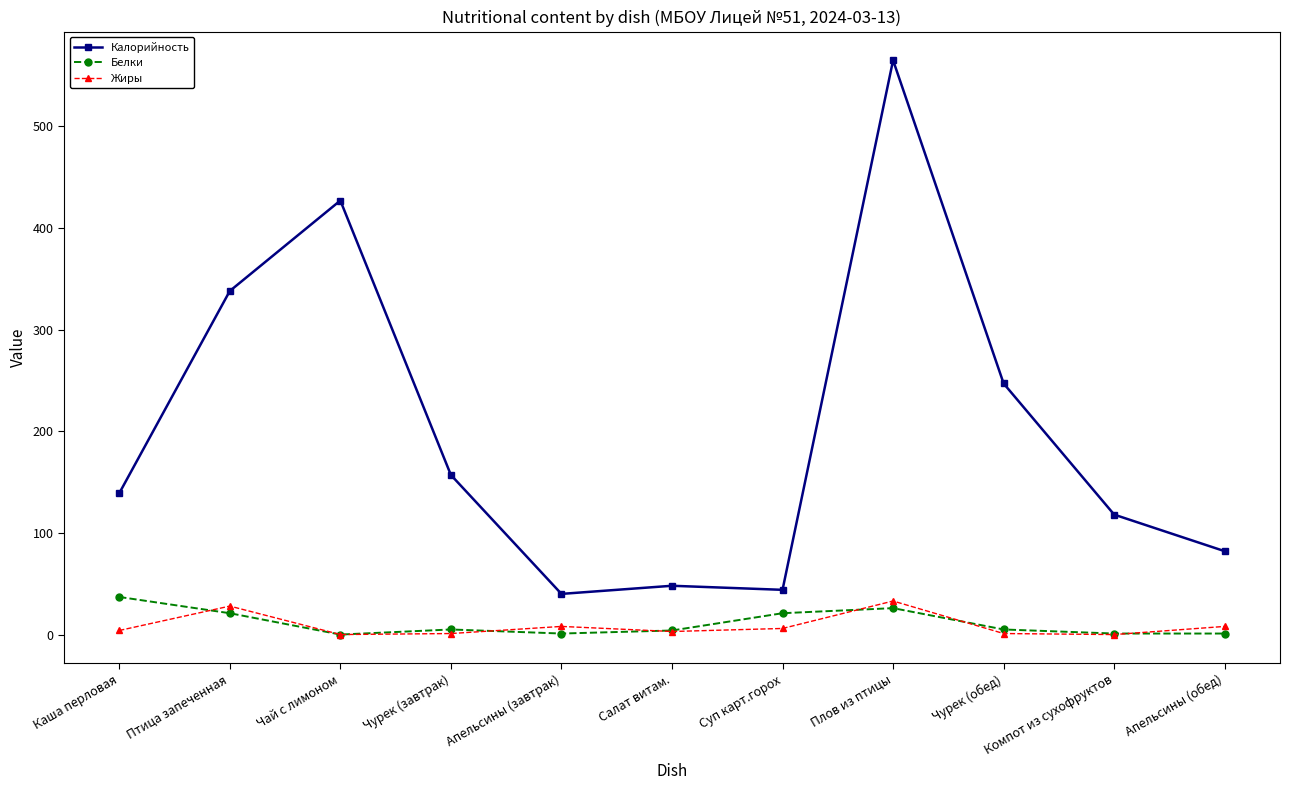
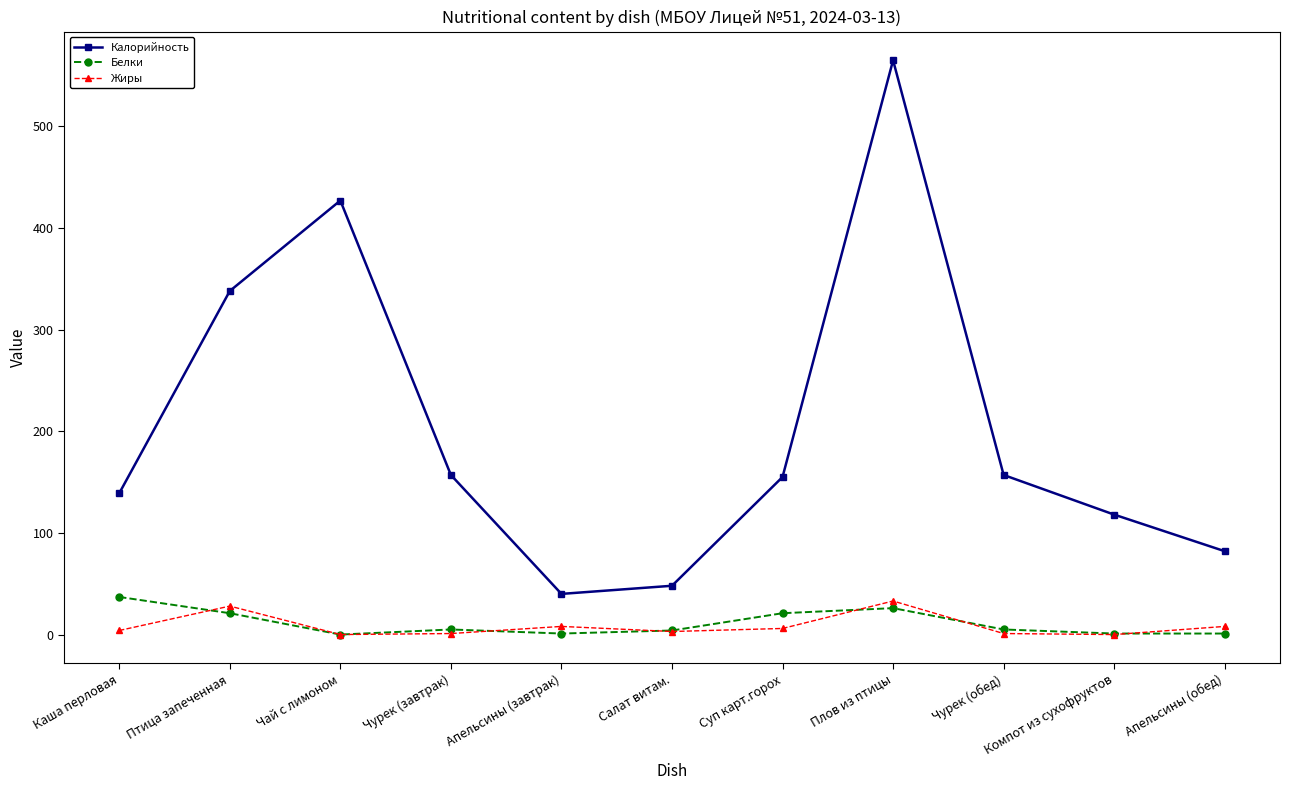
  {
    "Калорийность": {
      "Каша перловая": 139,
      "Птица запеченная": 338,
      "Чай с лимоном": 427,
      "Чурек (завтрак)": 157,
      "Апельсины (завтрак)": 40,
      "Салат витам.": 48,
-     "Суп карт.горох": 44,
+     "Суп карт.горох": 155,
      "Плов из птицы": 565,
-     "Чурек (обед)": 247,
+     "Чурек (обед)": 157,
      "Компот из сухофруктов": 118,
      "Апельсины (обед)": 82
    },
    "Белки": {
      "Каша перловая": 37,
      "Птица запеченная": 21,
      "Чурек (завтрак)": 5,
      "Апельсины (завтрак)": 1,
      "Суп карт.горох": 21,
      "Плов из птицы": 26,
      "Чурек (обед)": 5,
      "Апельсины (обед)": 1
    },
    "Жиры": {
      "Каша перловая": 4,
      "Птица запеченная": 28,
      "Чурек (завтрак)": 1,
      "Апельсины (завтрак)": 8,
      "Суп карт.горох": 6,
      "Плов из птицы": 33,
      "Чурек (обед)": 1,
      "Апельсины (обед)": 8
    }
  }
